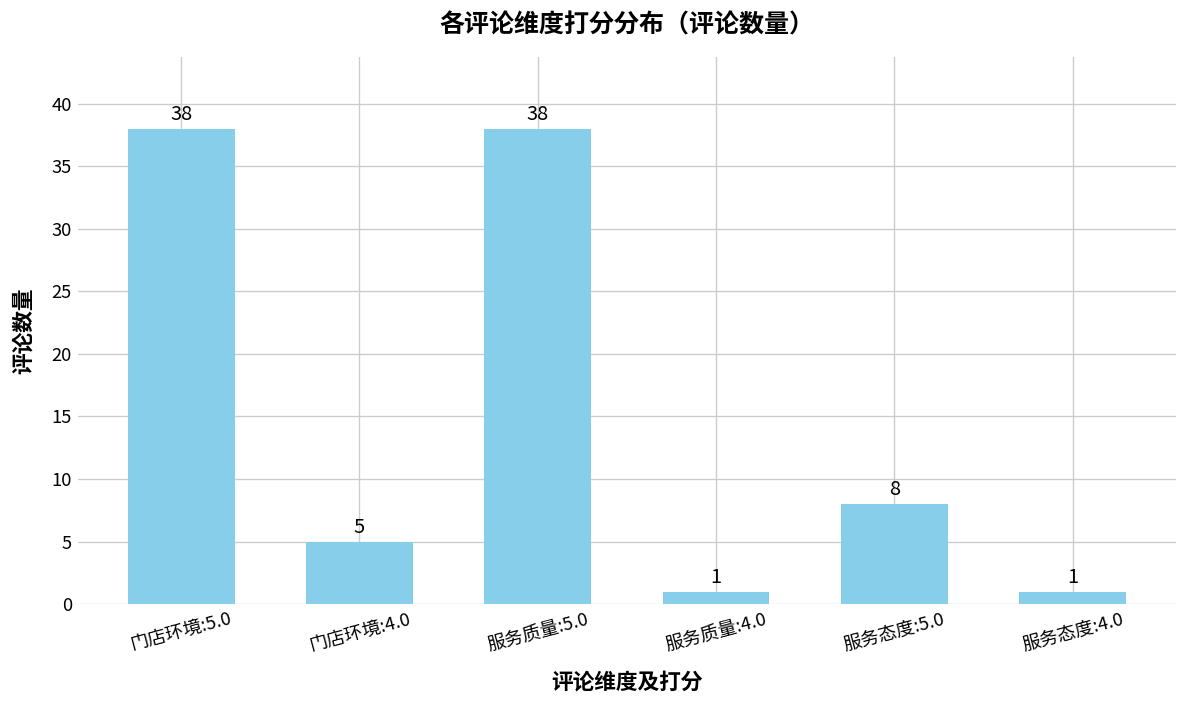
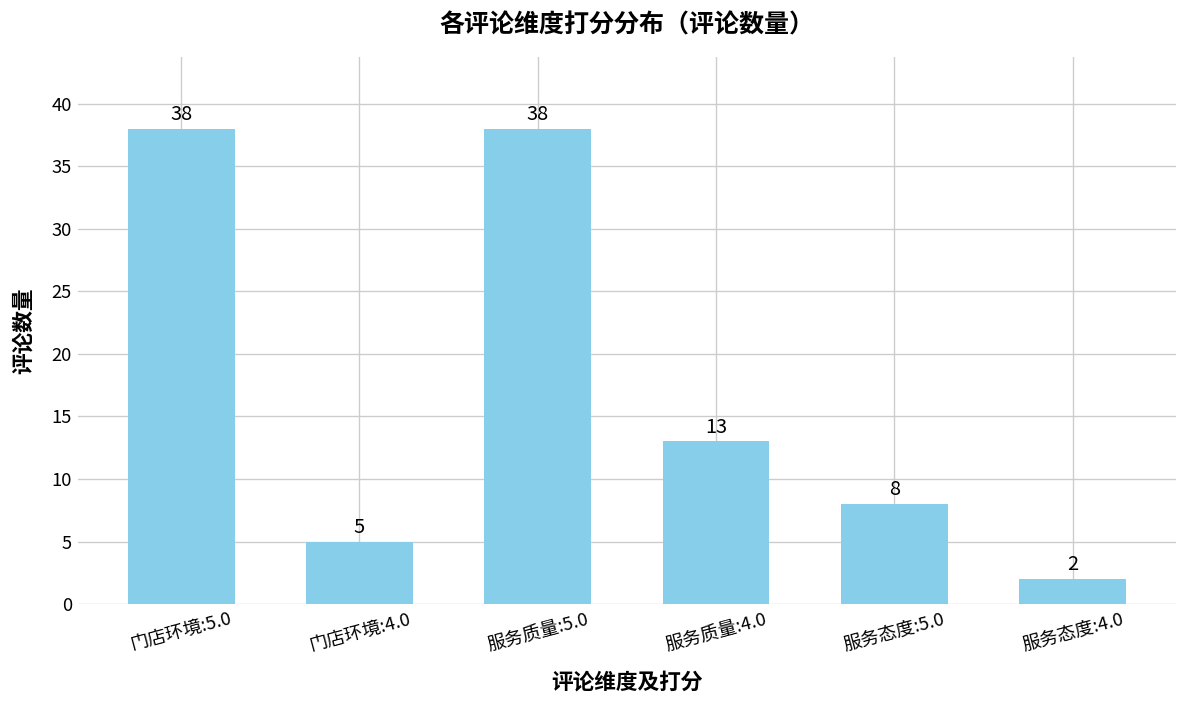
  {
    "门店环境:5.0": 38,
    "门店环境:4.0": 5,
    "服务质量:5.0": 38,
-   "服务质量:4.0": 1,
+   "服务质量:4.0": 13,
    "服务态度:5.0": 8,
-   "服务态度:4.0": 1
+   "服务态度:4.0": 2
  }
